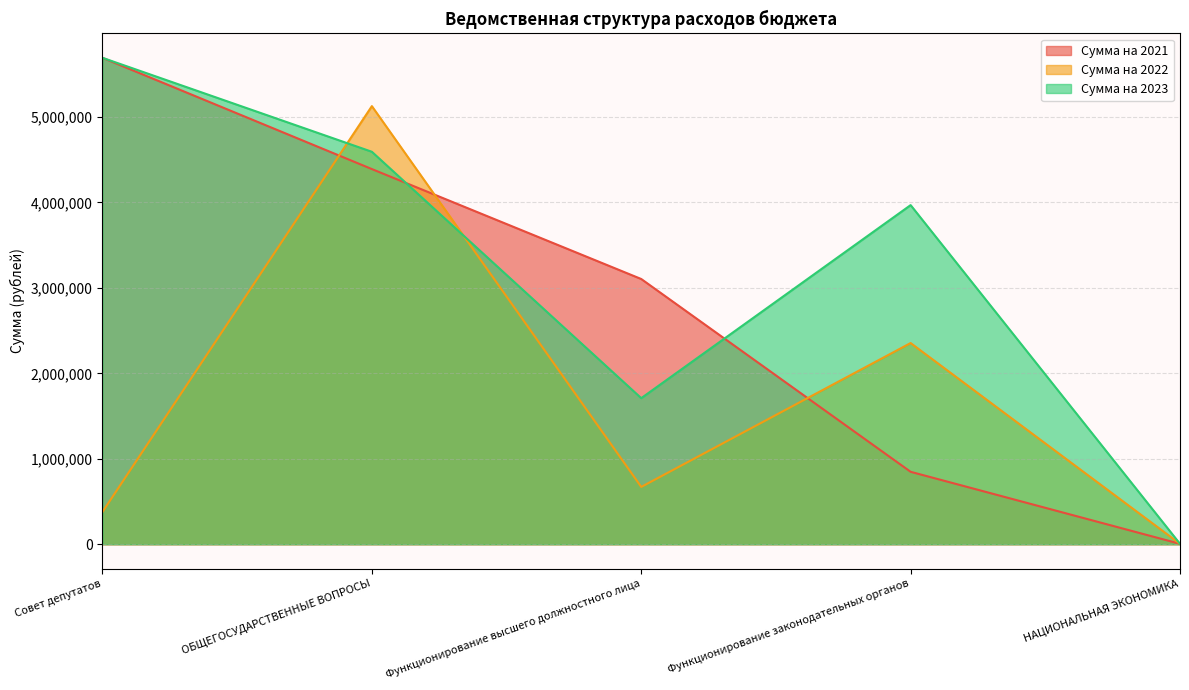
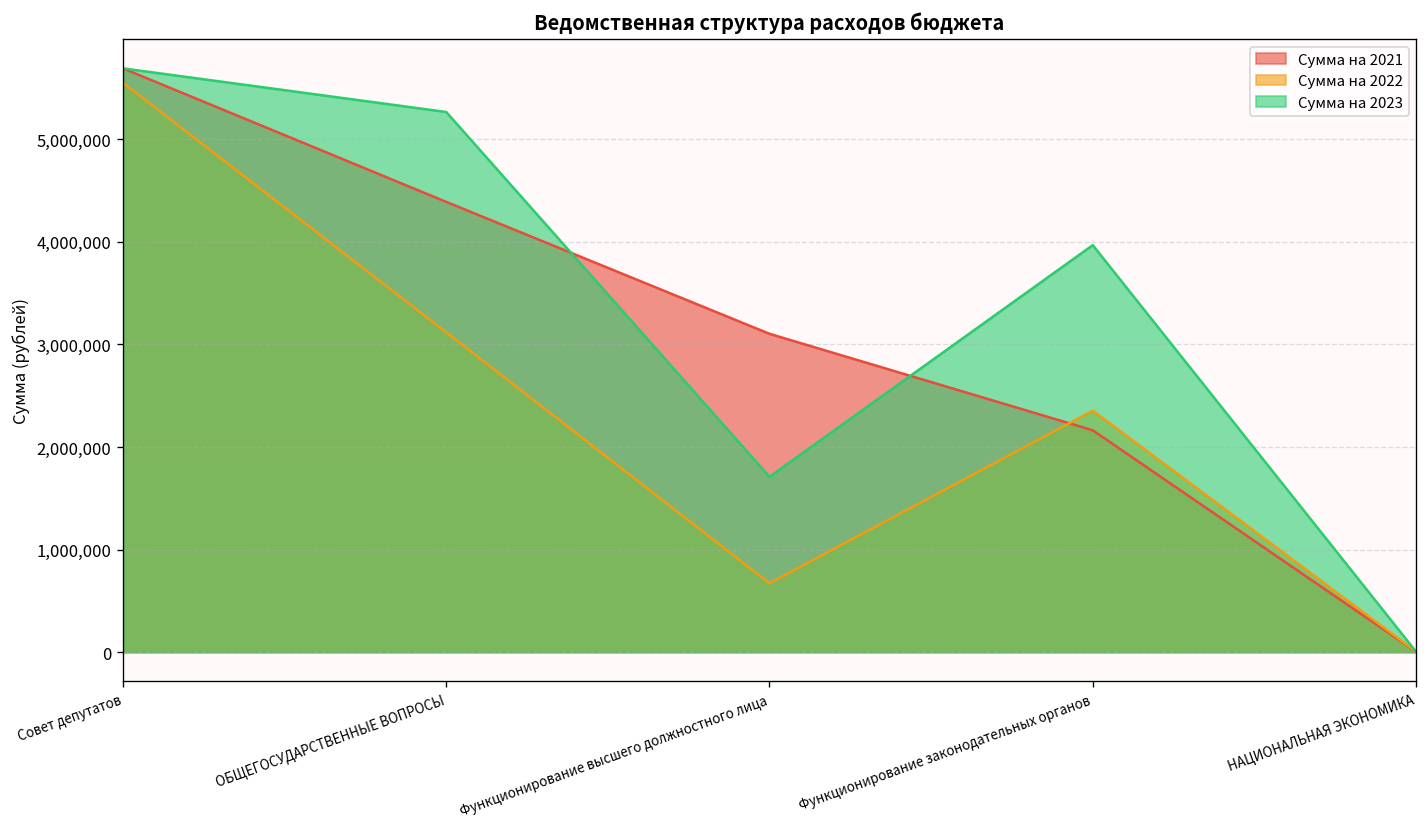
  {
    "Сумма на 2021": {
      "ОБЩЕГОСУДАРСТВЕННЫЕ ВОПРОСЫ": "4,400,000",
      "Функционирование высшего должностного лица": "3,100,000",
-     "Функционирование законодательных органов": "800,000"
+     "Функционирование законодательных органов": "2,200,000"
    },
    "Сумма на 2022": {
-     "Совет депутатов": "400,000",
-     "ОБЩЕГОСУДАРСТВЕННЫЕ ВОПРОСЫ": "5,100,000",
+     "Совет депутатов": "5,600,000",
+     "ОБЩЕГОСУДАРСТВЕННЫЕ ВОПРОСЫ": "3,100,000",
      "Функционирование высшего должностного лица": "700,000",
      "Функционирование законодательных органов": "2,400,000"
    },
    "Сумма на 2023": {
-     "ОБЩЕГОСУДАРСТВЕННЫЕ ВОПРОСЫ": "4,600,000",
+     "ОБЩЕГОСУДАРСТВЕННЫЕ ВОПРОСЫ": "5,300,000",
      "Функционирование высшего должностного лица": "1,700,000",
      "Функционирование законодательных органов": "4,000,000"
    }
  }
